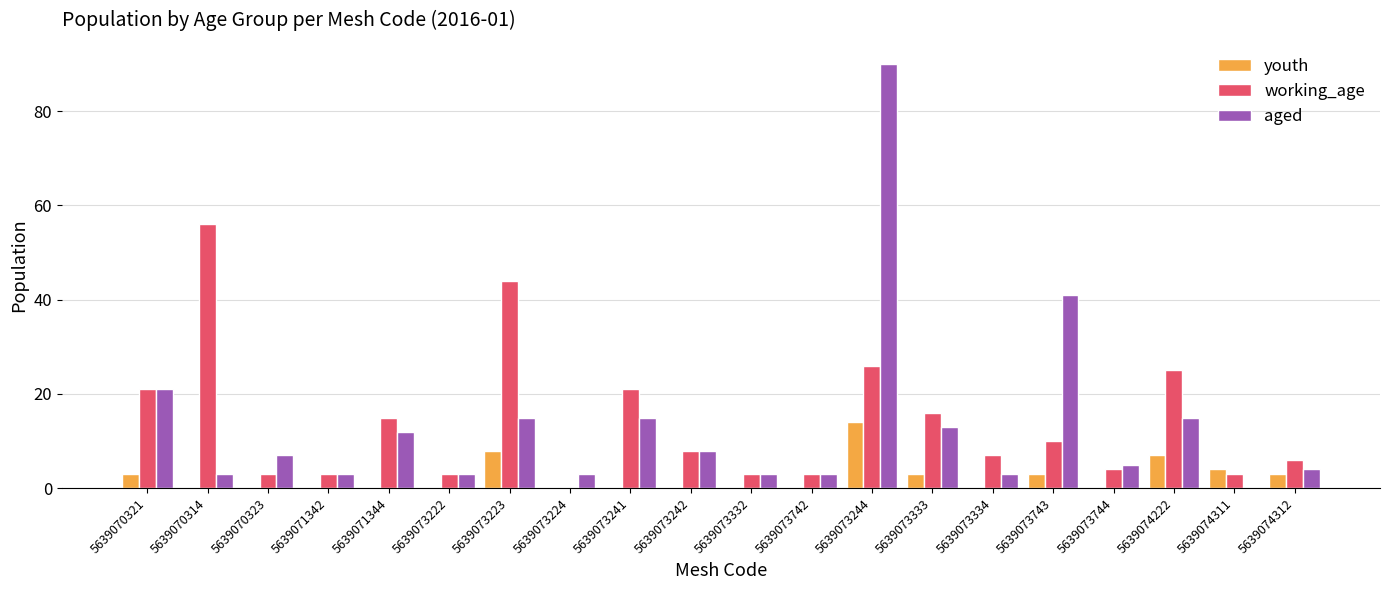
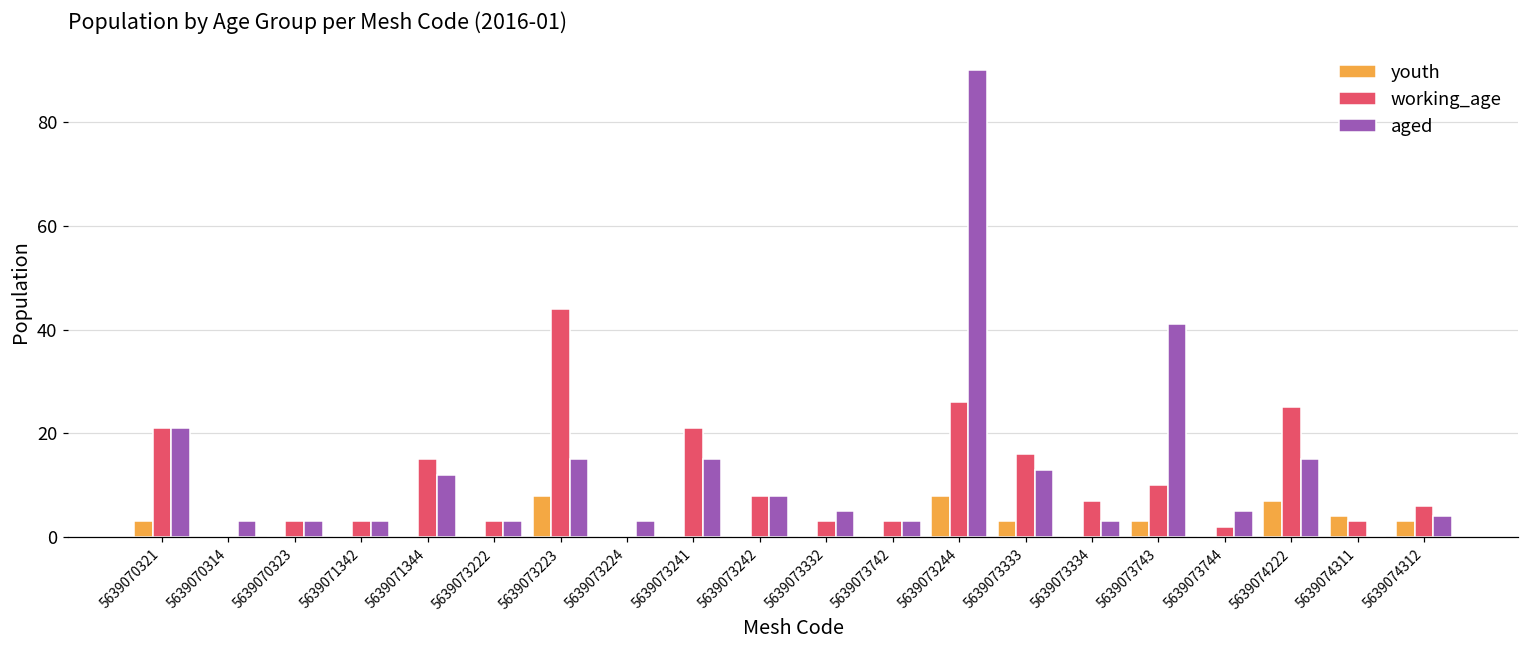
  {
    "youth": {
      "5639070321": 3,
      "5639070314": 0,
      "5639070323": 0,
      "5639071342": 0,
      "5639071344": 0,
      "5639073222": 0,
      "5639073223": 8,
      "5639073224": 0,
      "5639073241": 0,
      "5639073242": 0,
      "5639073332": 0,
      "5639073742": 0,
-     "5639073244": 14,
+     "5639073244": 8,
      "5639073333": 3,
      "5639073334": 0,
      "5639073743": 3,
      "5639073744": 0,
      "5639074222": 7,
      "5639074311": 4,
      "5639074312": 3
    },
    "working_age": {
      "5639070321": 21,
-     "5639070314": 56,
+     "5639070314": 0,
      "5639070323": 3,
      "5639071342": 3,
      "5639071344": 15,
      "5639073222": 3,
      "5639073223": 44,
      "5639073224": 0,
      "5639073241": 21,
      "5639073242": 8,
      "5639073332": 3,
      "5639073742": 3,
      "5639073244": 26,
      "5639073333": 16,
      "5639073334": 7,
      "5639073743": 10,
-     "5639073744": 4,
+     "5639073744": 2,
      "5639074222": 25,
      "5639074311": 3,
      "5639074312": 6
    },
    "aged": {
      "5639070321": 21,
      "5639070314": 3,
-     "5639070323": 7,
+     "5639070323": 3,
      "5639071342": 3,
      "5639071344": 12,
      "5639073222": 3,
      "5639073223": 15,
      "5639073224": 3,
      "5639073241": 15,
      "5639073242": 8,
-     "5639073332": 3,
+     "5639073332": 5,
      "5639073742": 3,
      "5639073244": 90,
      "5639073333": 13,
      "5639073334": 3,
      "5639073743": 41,
      "5639073744": 5,
      "5639074222": 15,
      "5639074311": 0,
      "5639074312": 4
    }
  }
